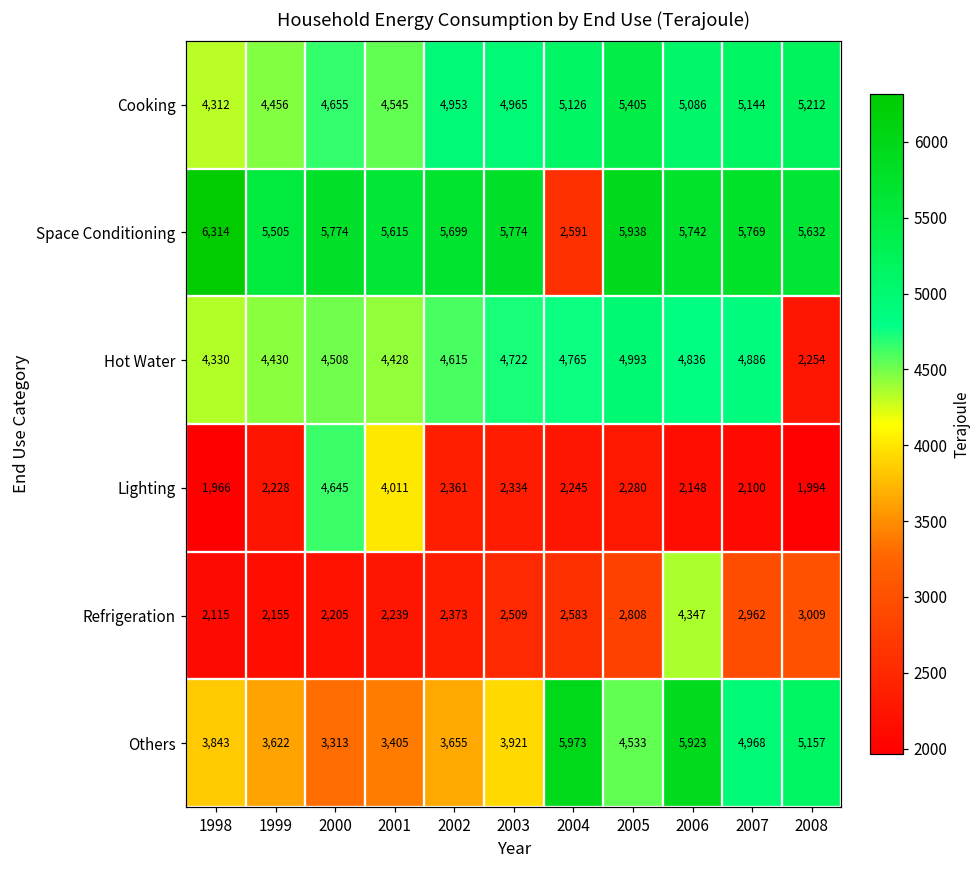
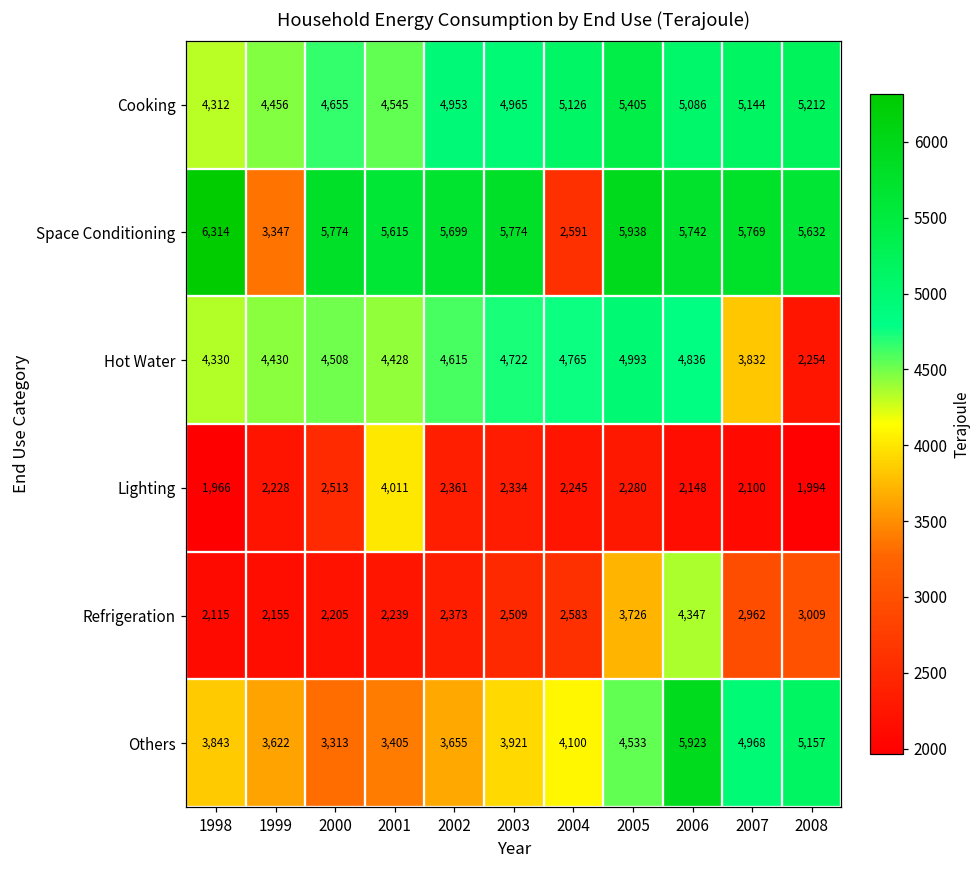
  {
    "Cooking": {
      "1998": "4,312",
      "1999": "4,456",
      "2000": "4,655",
      "2001": "4,545",
      "2002": "4,953",
      "2003": "4,965",
      "2004": "5,126",
      "2005": "5,405",
      "2006": "5,086",
      "2007": "5,144",
      "2008": "5,212"
    },
    "Space Conditioning": {
      "1998": "6,314",
-     "1999": "5,505",
+     "1999": "3,347",
      "2000": "5,774",
      "2001": "5,615",
      "2002": "5,699",
      "2003": "5,774",
      "2004": "2,591",
      "2005": "5,938",
      "2006": "5,742",
      "2007": "5,769",
      "2008": "5,632"
    },
    "Hot Water": {
      "1998": "4,330",
      "1999": "4,430",
      "2000": "4,508",
      "2001": "4,428",
      "2002": "4,615",
      "2003": "4,722",
      "2004": "4,765",
      "2005": "4,993",
      "2006": "4,836",
-     "2007": "4,886",
+     "2007": "3,832",
      "2008": "2,254"
    },
    "Lighting": {
      "1998": "1,966",
      "1999": "2,228",
-     "2000": "4,645",
+     "2000": "2,513",
      "2001": "4,011",
      "2002": "2,361",
      "2003": "2,334",
      "2004": "2,245",
      "2005": "2,280",
      "2006": "2,148",
      "2007": "2,100",
      "2008": "1,994"
    },
    "Refrigeration": {
      "1998": "2,115",
      "1999": "2,155",
      "2000": "2,205",
      "2001": "2,239",
      "2002": "2,373",
      "2003": "2,509",
      "2004": "2,583",
-     "2005": "2,808",
+     "2005": "3,726",
      "2006": "4,347",
      "2007": "2,962",
      "2008": "3,009"
    },
    "Others": {
      "1998": "3,843",
      "1999": "3,622",
      "2000": "3,313",
      "2001": "3,405",
      "2002": "3,655",
      "2003": "3,921",
-     "2004": "5,973",
+     "2004": "4,100",
      "2005": "4,533",
      "2006": "5,923",
      "2007": "4,968",
      "2008": "5,157"
    }
  }
